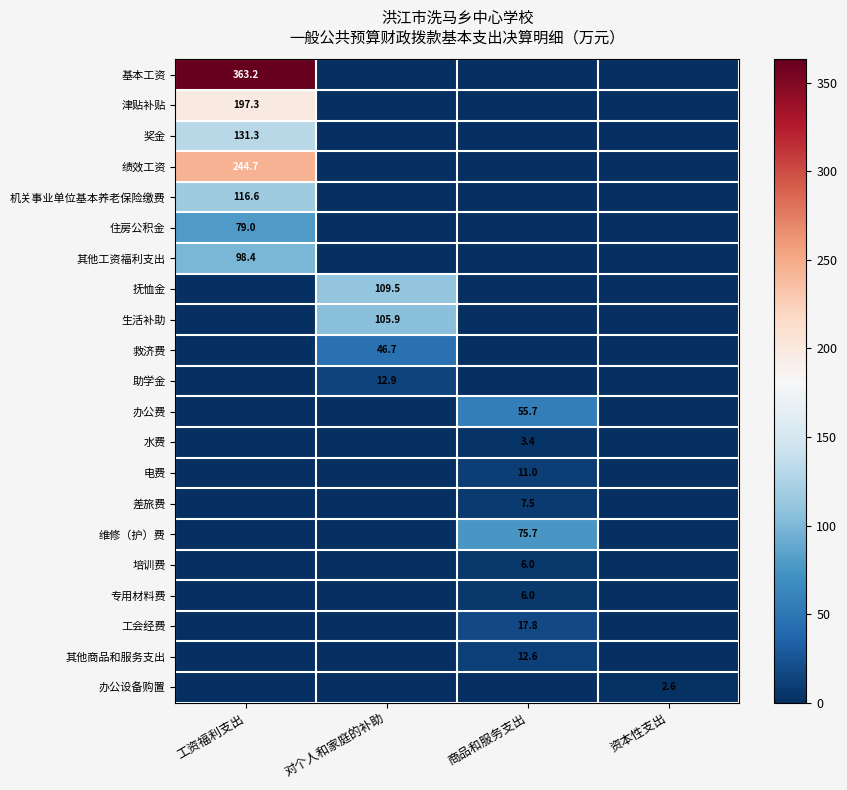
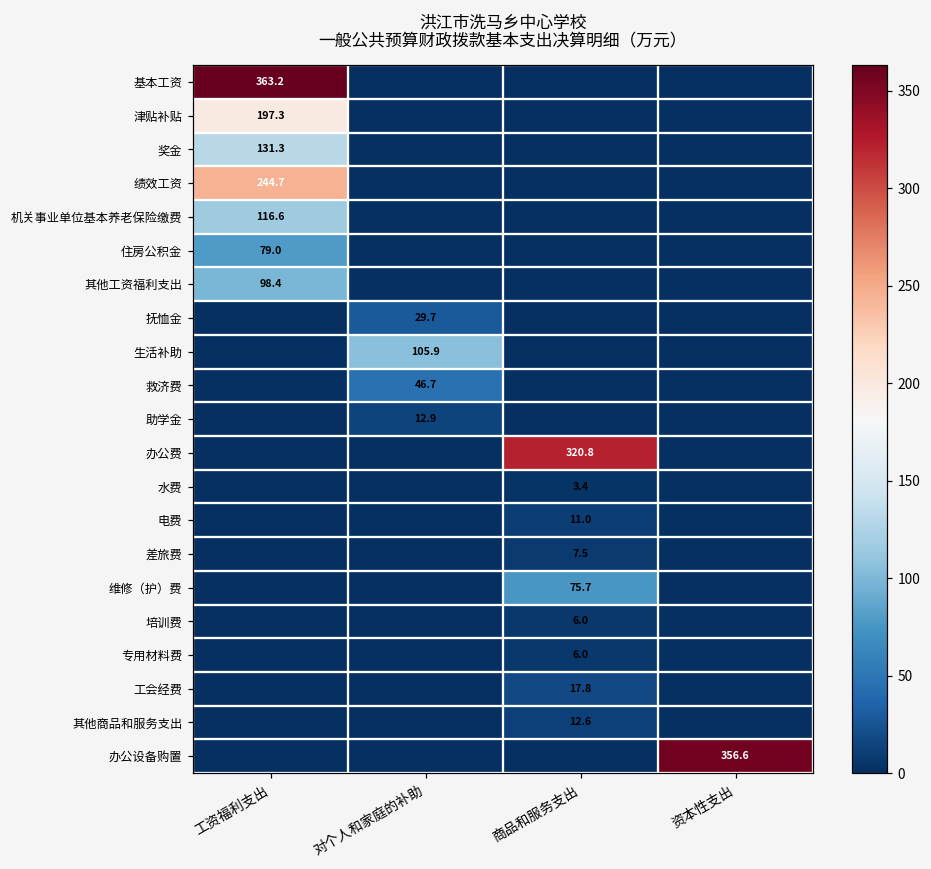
  {
    "基本工资": {
      "工资福利支出": 363.2
    },
    "津贴补贴": {
      "工资福利支出": 197.3
    },
    "奖金": {
      "工资福利支出": 131.3
    },
    "绩效工资": {
      "工资福利支出": 244.7
    },
    "机关事业单位基本养老保险缴费": {
      "工资福利支出": 116.6
    },
    "住房公积金": {
      "工资福利支出": 79.0
    },
    "其他工资福利支出": {
      "工资福利支出": 98.4
    },
    "抚恤金": {
-     "对个人和家庭的补助": 109.5
+     "对个人和家庭的补助": 29.7
    },
    "生活补助": {
      "对个人和家庭的补助": 105.9
    },
    "救济费": {
      "对个人和家庭的补助": 46.7
    },
    "助学金": {
      "对个人和家庭的补助": 12.9
    },
    "办公费": {
-     "商品和服务支出": 55.7
+     "商品和服务支出": 320.8
    },
    "水费": {
      "商品和服务支出": 3.4
    },
    "电费": {
      "商品和服务支出": 11.0
    },
    "差旅费": {
      "商品和服务支出": 7.5
    },
    "维修（护）费": {
      "商品和服务支出": 75.7
    },
    "培训费": {
      "商品和服务支出": 6.0
    },
    "专用材料费": {
      "商品和服务支出": 6.0
    },
    "工会经费": {
      "商品和服务支出": 17.8
    },
    "其他商品和服务支出": {
      "商品和服务支出": 12.6
    },
    "办公设备购置": {
-     "资本性支出": 2.6
+     "资本性支出": 356.6
    }
  }
